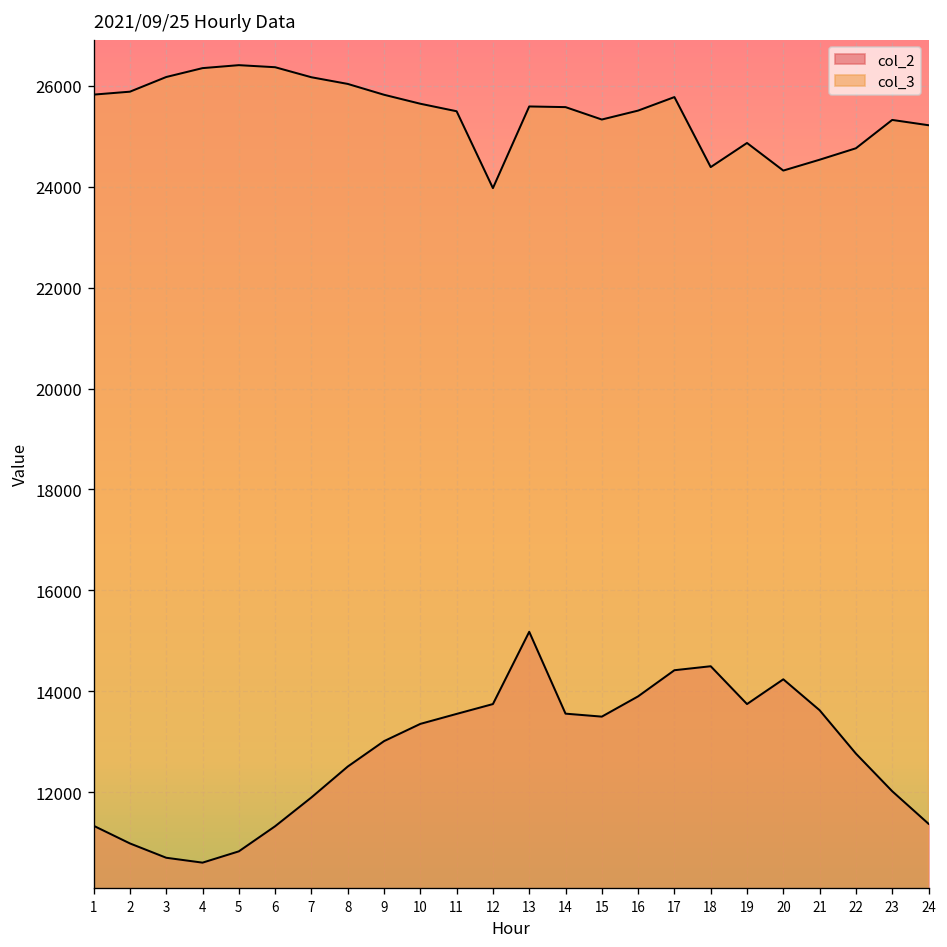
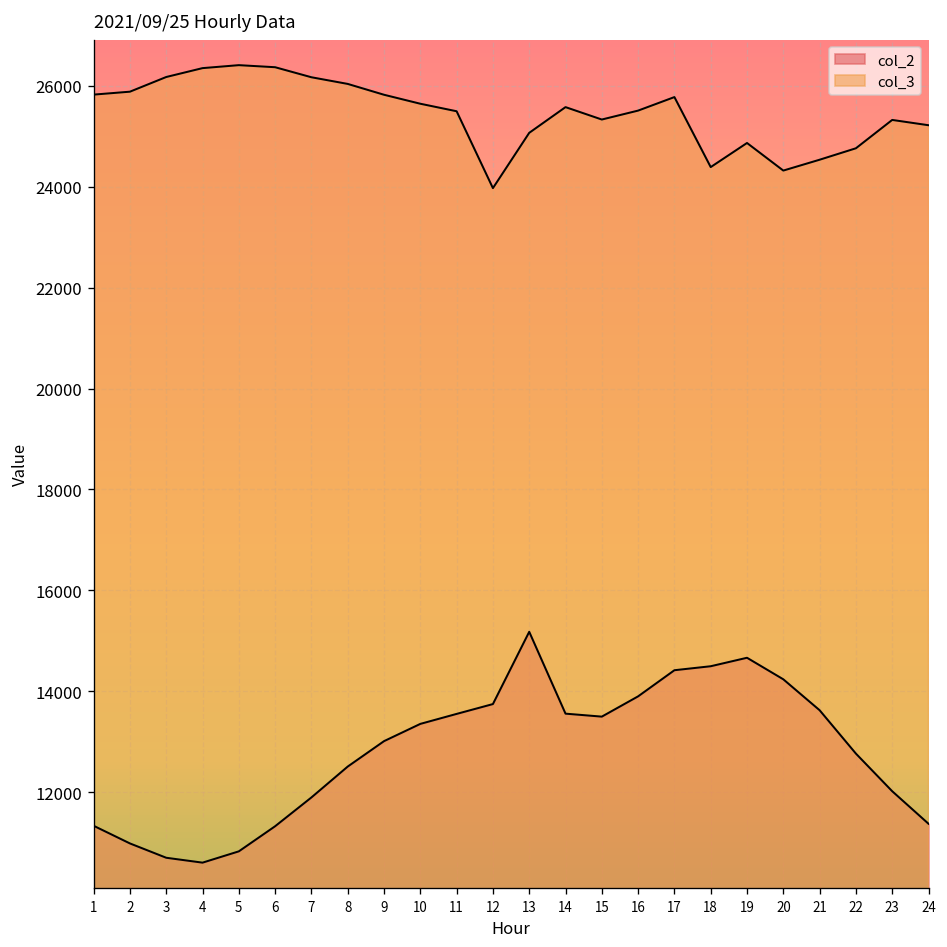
  {
    "col_2": {
      "1": 11300,
      "2": 11000,
      "3": 10700,
      "4": 10600,
      "5": 10800,
      "6": 11300,
      "7": 11900,
      "8": 12500,
      "9": 13000,
      "10": 13400,
      "11": 13500,
      "12": 13700,
      "13": 15200,
      "14": 13600,
      "15": 13500,
      "16": 13900,
      "17": 14400,
      "18": 14500,
-     "19": 13700,
+     "19": 14700,
      "20": 14200,
      "21": 13600,
      "22": 12800,
      "23": 12000,
      "24": 11400
    },
    "col_3": {
      "1": 25800,
      "2": 25900,
      "3": 26200,
      "4": 26400,
      "5": 26400,
      "6": 26400,
      "7": 26200,
      "8": 26000,
      "9": 25800,
      "10": 25600,
      "11": 25500,
      "12": 24000,
-     "13": 25600,
+     "13": 25100,
      "14": 25600,
      "15": 25300,
      "16": 25500,
      "17": 25800,
      "18": 24400,
      "19": 24900,
      "20": 24300,
      "21": 24500,
      "22": 24800,
      "23": 25300,
      "24": 25200
    }
  }
